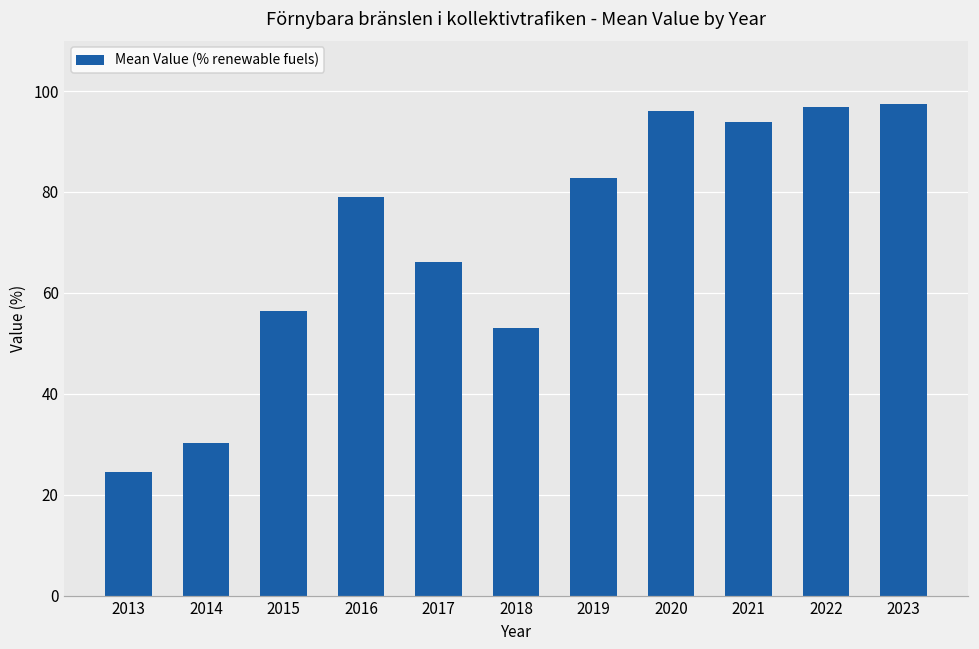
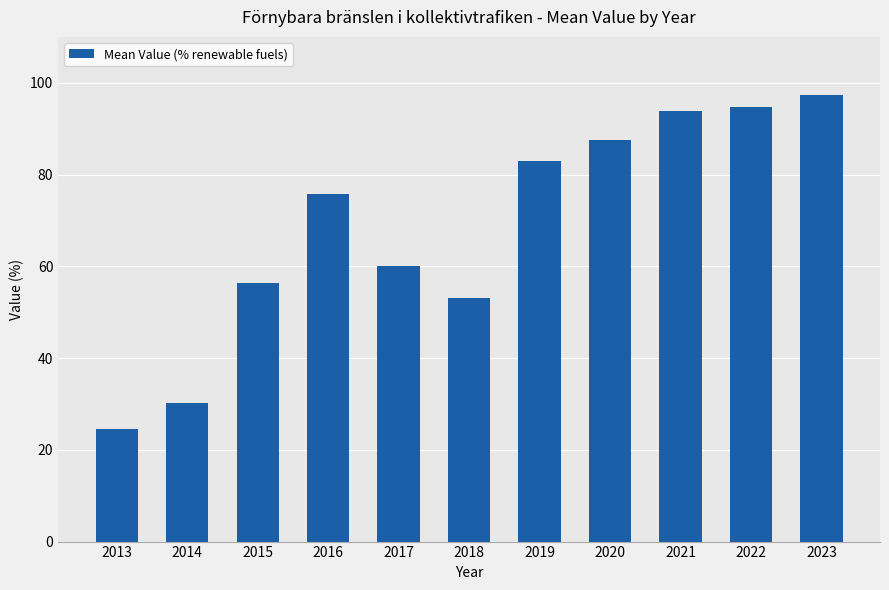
  {
    "2013": 25,
    "2014": 30,
    "2015": 56,
-   "2016": 79,
-   "2017": 66,
+   "2016": 76,
+   "2017": 60,
    "2018": 53,
    "2019": 83,
-   "2020": 96,
+   "2020": 88,
    "2021": 94,
-   "2022": 97,
+   "2022": 95,
    "2023": 97
  }
